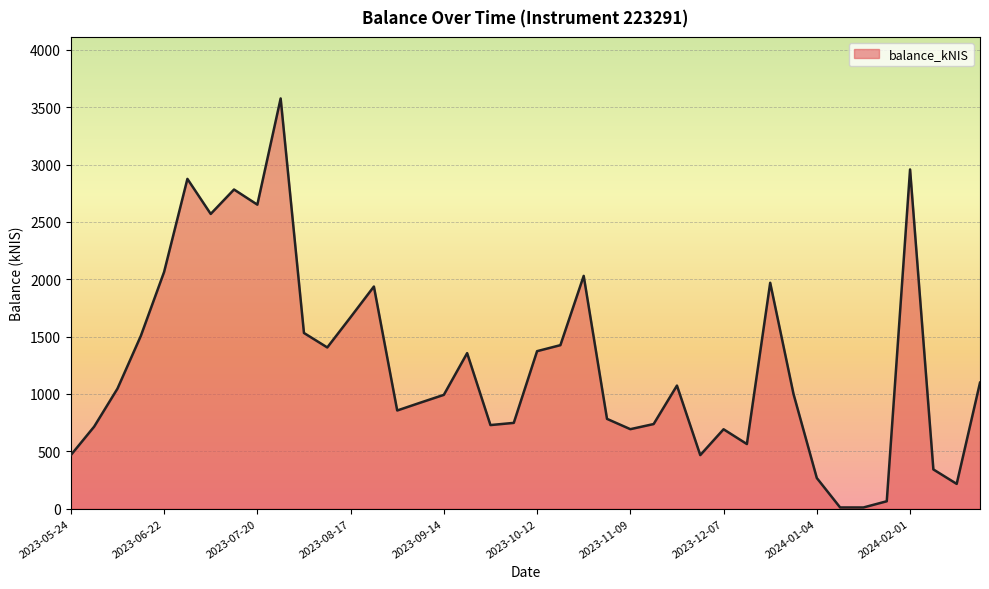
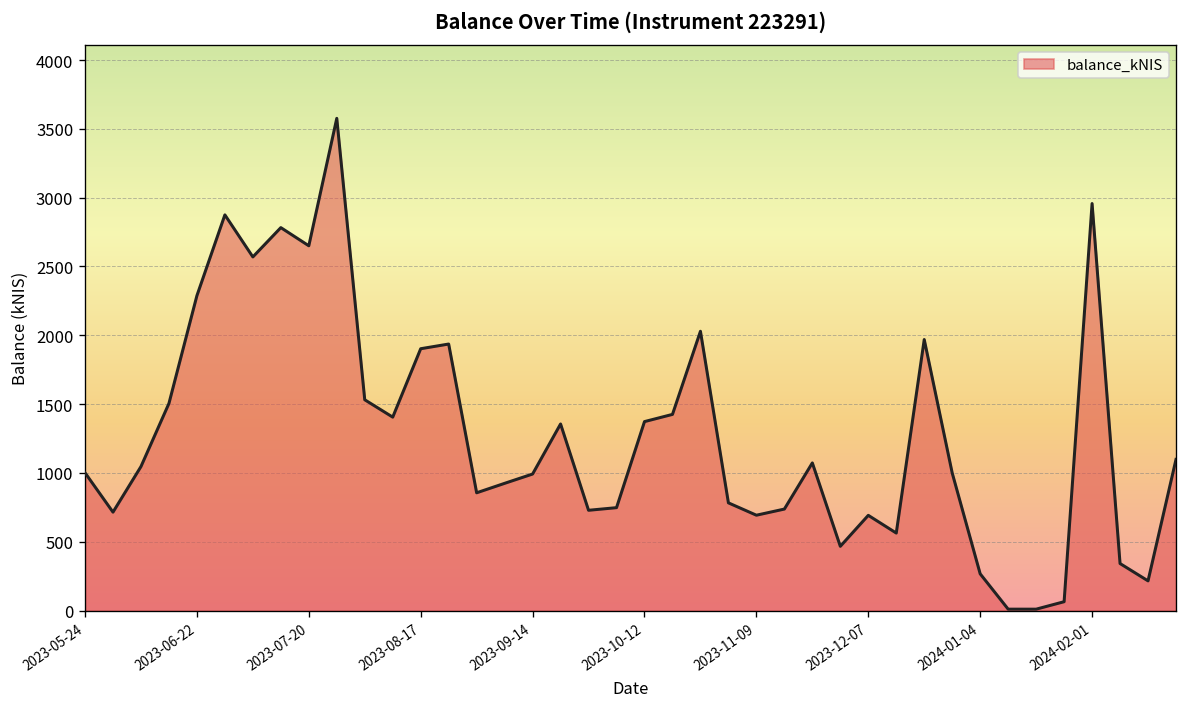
  {
-   "2023-05-24": 470,
-   "2023-06-22": 2060,
+   "2023-05-24": 1000,
+   "2023-06-22": 2290,
    "2023-07-20": 2650,
-   "2023-08-17": 1670,
+   "2023-08-17": 1900,
    "2023-09-14": 990,
    "2023-10-12": 1370,
    "2023-11-09": 690,
    "2023-12-07": 690,
    "2024-01-04": 270,
    "2024-02-01": 2960
  }
